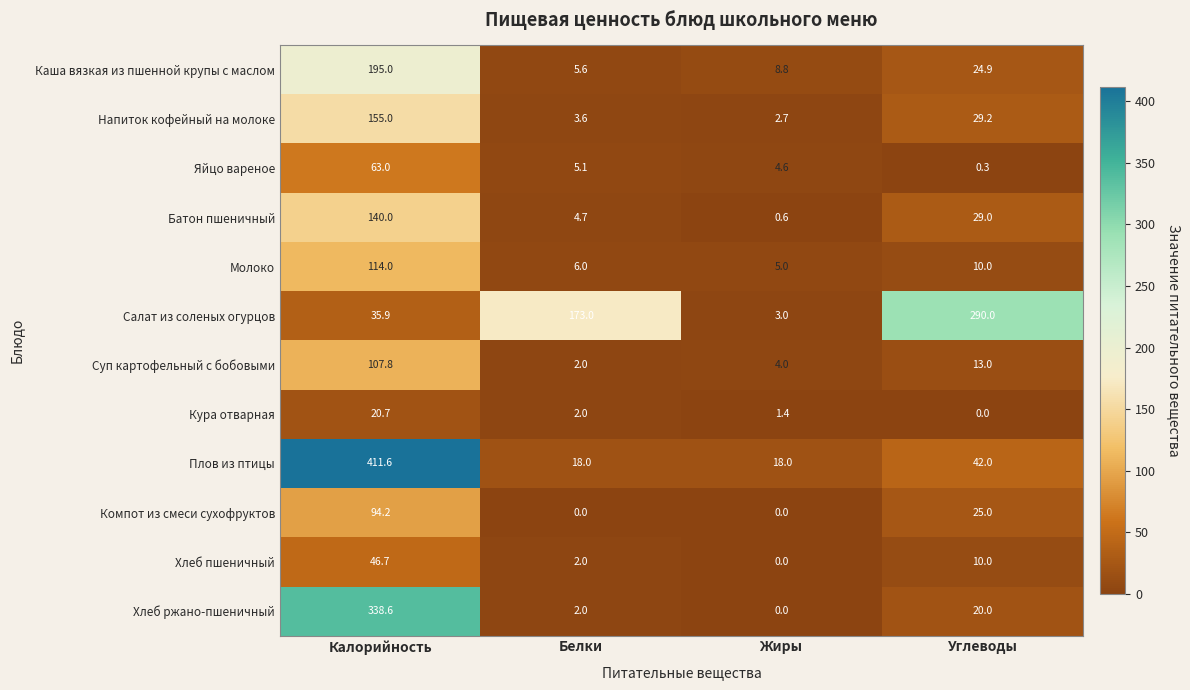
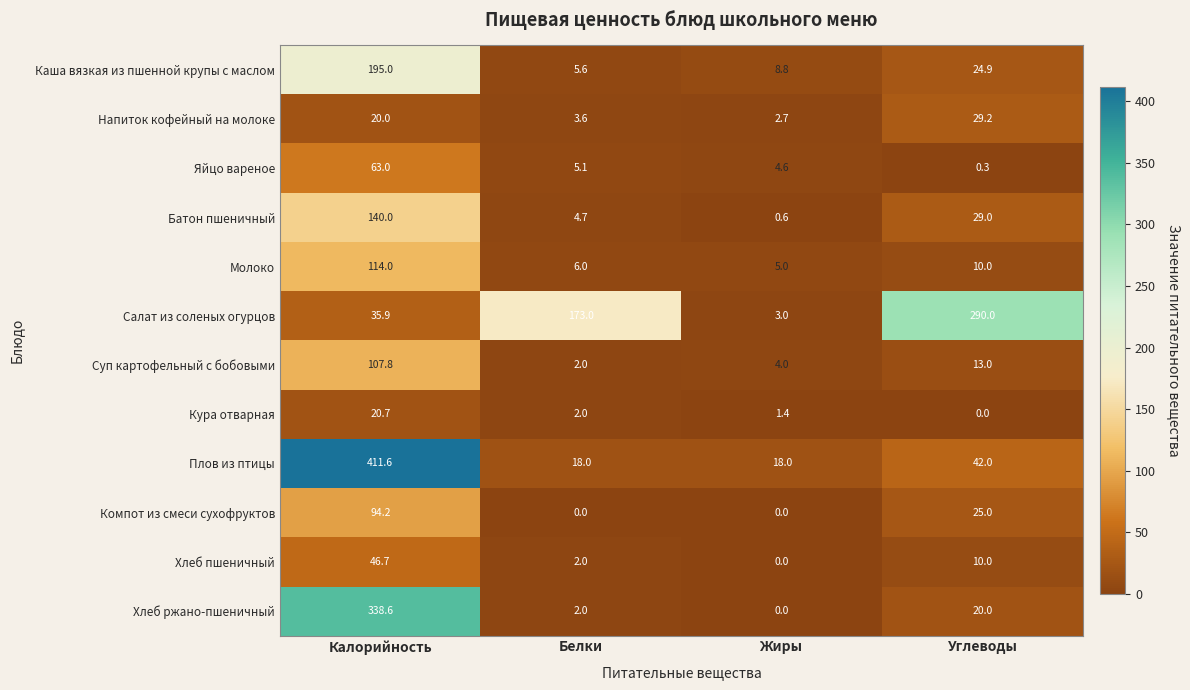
  {
    "Каша вязкая из пшенной крупы с маслом": {
      "Калорийность": 195.0,
      "Белки": 5.6,
      "Жиры": 8.8,
      "Углеводы": 24.9
    },
    "Напиток кофейный на молоке": {
-     "Калорийность": 155.0,
+     "Калорийность": 20.0,
      "Белки": 3.6,
      "Жиры": 2.7,
      "Углеводы": 29.2
    },
    "Яйцо вареное": {
      "Калорийность": 63.0,
      "Белки": 5.1,
      "Жиры": 4.6,
      "Углеводы": 0.3
    },
    "Батон пшеничный": {
      "Калорийность": 140.0,
      "Белки": 4.7,
      "Жиры": 0.6,
      "Углеводы": 29.0
    },
    "Молоко": {
      "Калорийность": 114.0,
      "Белки": 6.0,
      "Жиры": 5.0,
      "Углеводы": 10.0
    },
    "Салат из соленых огурцов": {
      "Калорийность": 35.9,
      "Белки": 173.0,
      "Жиры": 3.0,
      "Углеводы": 290.0
    },
    "Суп картофельный с бобовыми": {
      "Калорийность": 107.8,
      "Белки": 2.0,
      "Жиры": 4.0,
      "Углеводы": 13.0
    },
    "Кура отварная": {
      "Калорийность": 20.7,
      "Белки": 2.0,
      "Жиры": 1.4,
      "Углеводы": 0.0
    },
    "Плов из птицы": {
      "Калорийность": 411.6,
      "Белки": 18.0,
      "Жиры": 18.0,
      "Углеводы": 42.0
    },
    "Компот из смеси сухофруктов": {
      "Калорийность": 94.2,
      "Белки": 0.0,
      "Жиры": 0.0,
      "Углеводы": 25.0
    },
    "Хлеб пшеничный": {
      "Калорийность": 46.7,
      "Белки": 2.0,
      "Жиры": 0.0,
      "Углеводы": 10.0
    },
    "Хлеб ржано-пшеничный": {
      "Калорийность": 338.6,
      "Белки": 2.0,
      "Жиры": 0.0,
      "Углеводы": 20.0
    }
  }
